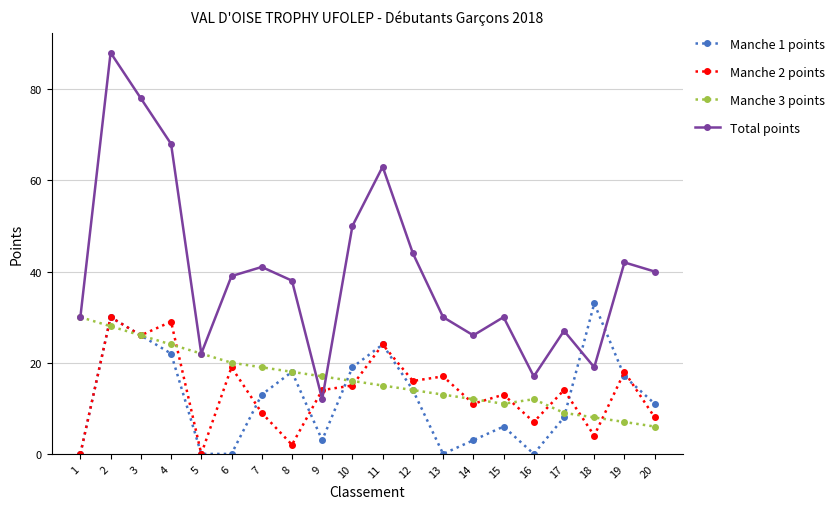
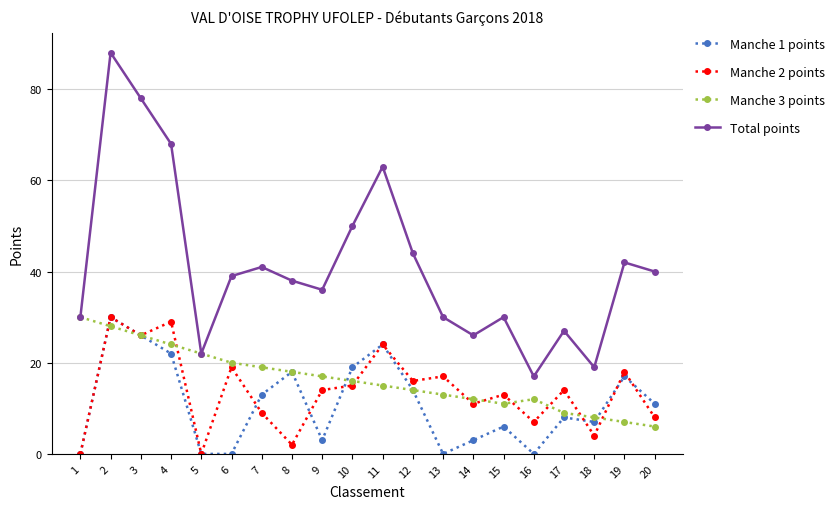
  {
    "Manche 1 points": {
      "4": 22,
      "6": 0,
      "7": 13,
      "9": 3,
      "10": 19,
      "13": 0,
      "14": 3,
      "15": 6,
      "16": 0,
      "17": 8,
-     "18": 33,
+     "18": 7,
      "19": 17,
      "20": 11
    },
    "Manche 2 points": {
      "4": 29,
      "6": 19,
      "7": 9,
      "8": 2,
      "9": 14,
      "10": 15,
      "12": 16,
      "13": 17,
      "14": 11,
      "15": 13,
      "16": 7,
      "17": 14,
      "18": 4,
      "19": 18,
      "20": 8
    },
    "Manche 3 points": {
      "2": 28,
      "4": 24,
      "6": 20,
      "7": 19,
      "9": 17,
      "10": 16,
      "11": 15,
      "13": 13,
      "14": 12,
      "15": 11,
      "16": 12,
      "17": 9,
      "18": 8,
      "19": 7,
      "20": 6
    },
    "Total points": {
      "2": 88,
      "3": 78,
      "4": 68,
      "6": 39,
      "7": 41,
      "8": 38,
-     "9": 12,
+     "9": 36,
      "10": 50,
      "11": 63,
      "12": 44,
      "13": 30,
      "14": 26,
      "15": 30,
      "16": 17,
      "17": 27,
      "18": 19,
      "19": 42,
      "20": 40
    }
  }
